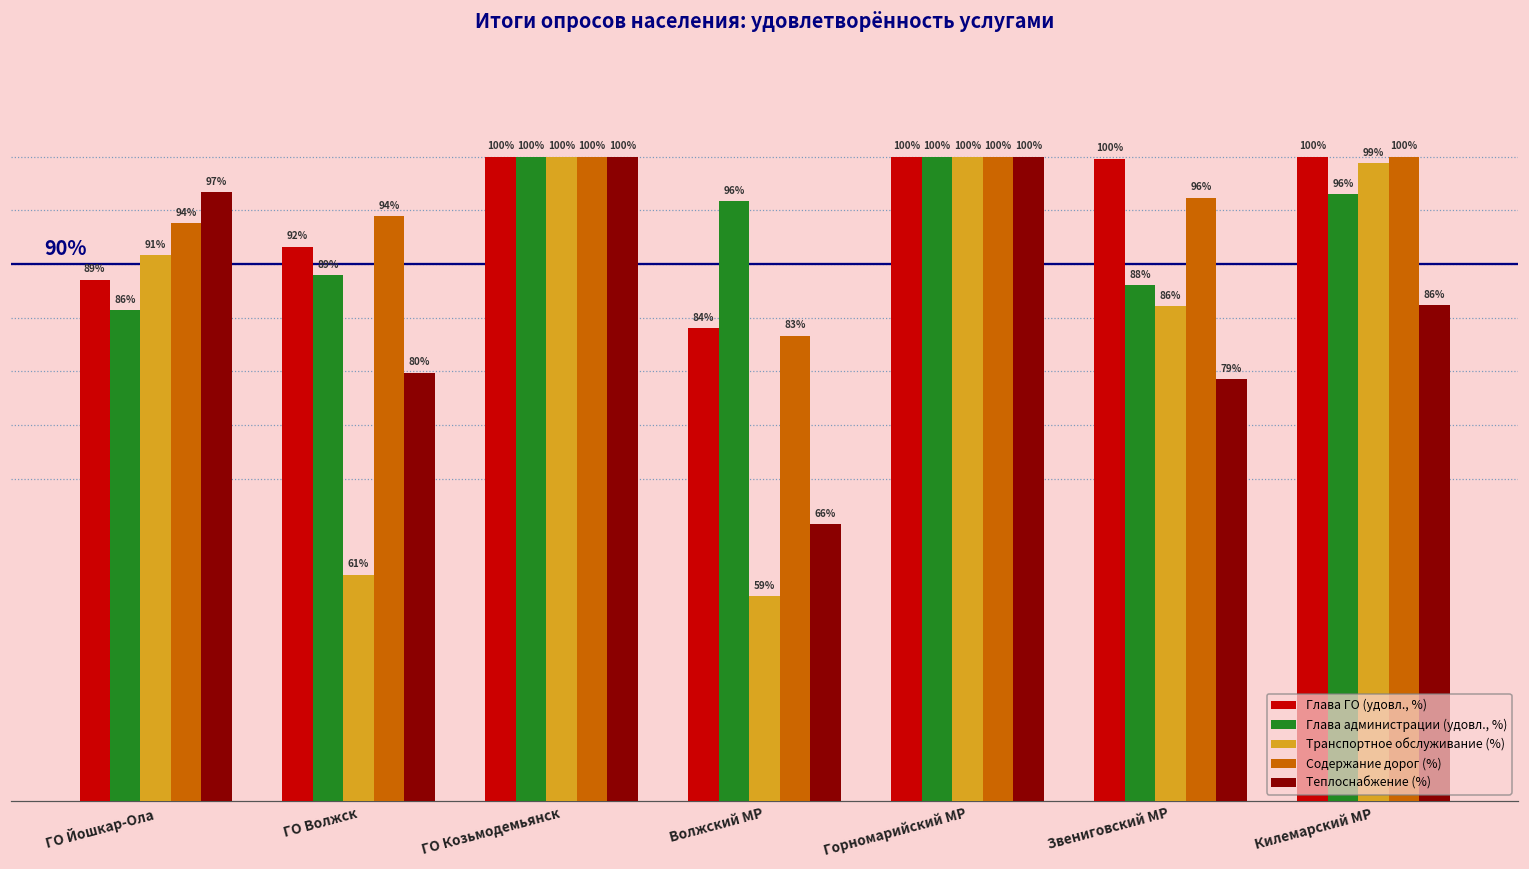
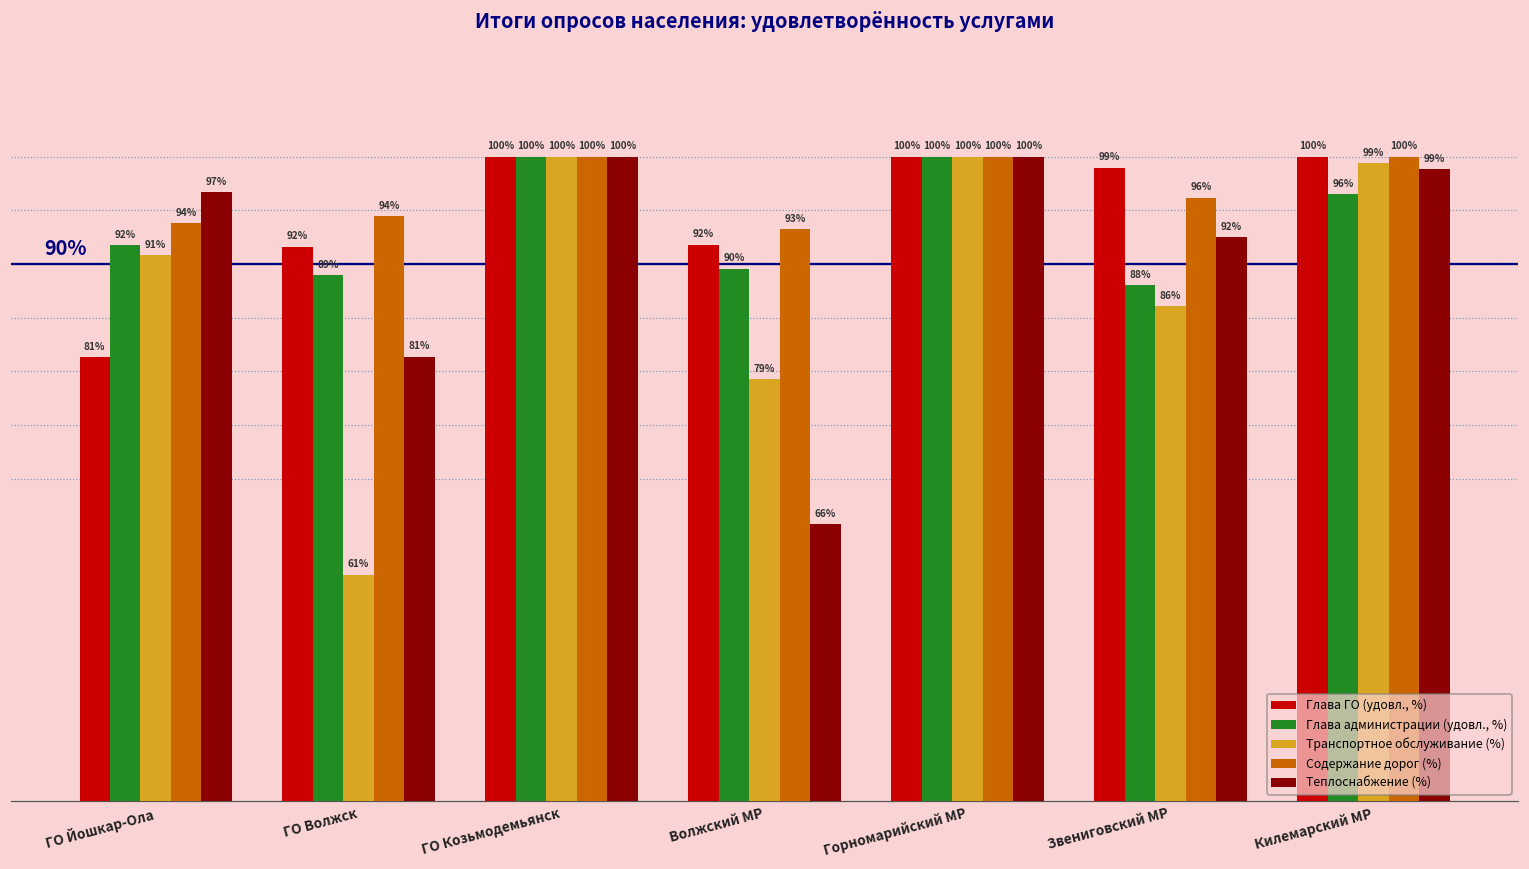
  {
    "Глава ГО (удовл., %)": {
-     "ГО Йошкар-Ола": "89%",
+     "ГО Йошкар-Ола": "81%",
      "ГО Волжск": "92%",
      "ГО Козьмодемьянск": "100%",
-     "Волжский МР": "84%",
+     "Волжский МР": "92%",
      "Горномарийский МР": "100%",
-     "Звениговский МР": "100%",
+     "Звениговский МР": "99%",
      "Килемарский МР": "100%"
    },
    "Глава администрации (удовл., %)": {
-     "ГО Йошкар-Ола": "86%",
+     "ГО Йошкар-Ола": "92%",
      "ГО Волжск": "89%",
      "ГО Козьмодемьянск": "100%",
-     "Волжский МР": "96%",
+     "Волжский МР": "90%",
      "Горномарийский МР": "100%",
      "Звениговский МР": "88%",
      "Килемарский МР": "96%"
    },
    "Транспортное обслуживание (%)": {
      "ГО Йошкар-Ола": "91%",
      "ГО Волжск": "61%",
      "ГО Козьмодемьянск": "100%",
-     "Волжский МР": "59%",
+     "Волжский МР": "79%",
      "Горномарийский МР": "100%",
      "Звениговский МР": "86%",
      "Килемарский МР": "99%"
    },
    "Содержание дорог (%)": {
      "ГО Йошкар-Ола": "94%",
      "ГО Волжск": "94%",
      "ГО Козьмодемьянск": "100%",
-     "Волжский МР": "83%",
+     "Волжский МР": "93%",
      "Горномарийский МР": "100%",
      "Звениговский МР": "96%",
      "Килемарский МР": "100%"
    },
    "Теплоснабжение (%)": {
      "ГО Йошкар-Ола": "97%",
-     "ГО Волжск": "80%",
+     "ГО Волжск": "81%",
      "ГО Козьмодемьянск": "100%",
      "Волжский МР": "66%",
      "Горномарийский МР": "100%",
-     "Звениговский МР": "79%",
-     "Килемарский МР": "86%"
+     "Звениговский МР": "92%",
+     "Килемарский МР": "99%"
    }
  }
